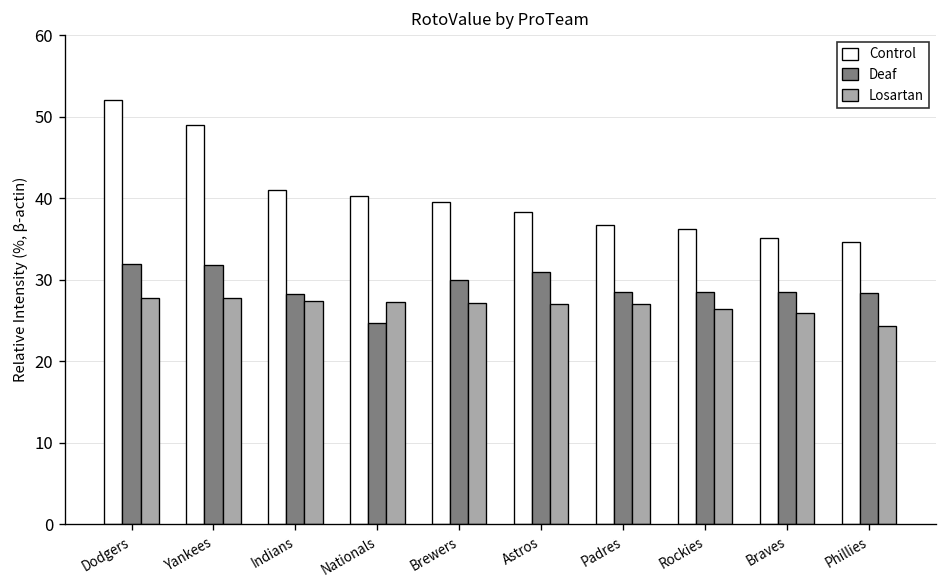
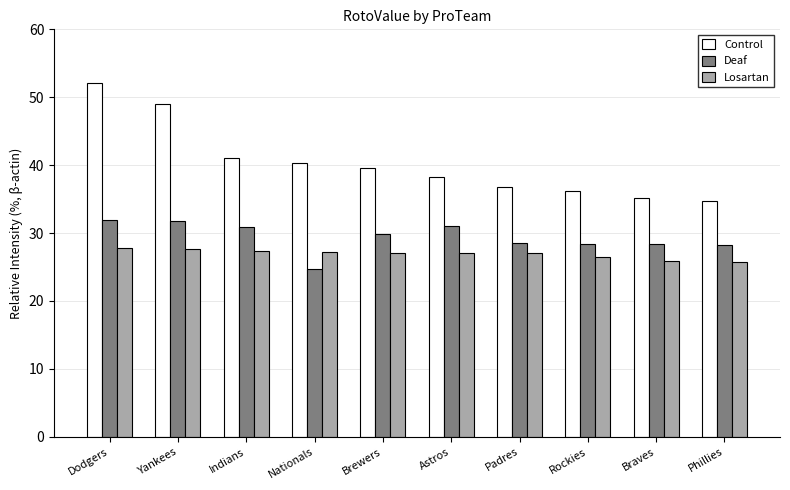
  {
    "Control": {
      "Dodgers": 52,
      "Yankees": 49,
      "Indians": 41,
      "Nationals": 40,
      "Brewers": 40,
      "Astros": 38,
      "Padres": 37,
      "Rockies": 36,
      "Braves": 35,
      "Phillies": 35
    },
    "Deaf": {
      "Dodgers": 32,
      "Yankees": 32,
-     "Indians": 28,
+     "Indians": 31,
      "Nationals": 25,
      "Brewers": 30,
      "Astros": 31,
      "Padres": 28,
      "Rockies": 28,
      "Braves": 28,
      "Phillies": 28
    },
    "Losartan": {
      "Dodgers": 28,
      "Yankees": 28,
      "Indians": 27,
      "Nationals": 27,
      "Brewers": 27,
      "Astros": 27,
      "Padres": 27,
      "Rockies": 26,
      "Braves": 26,
-     "Phillies": 24
+     "Phillies": 26
    }
  }
